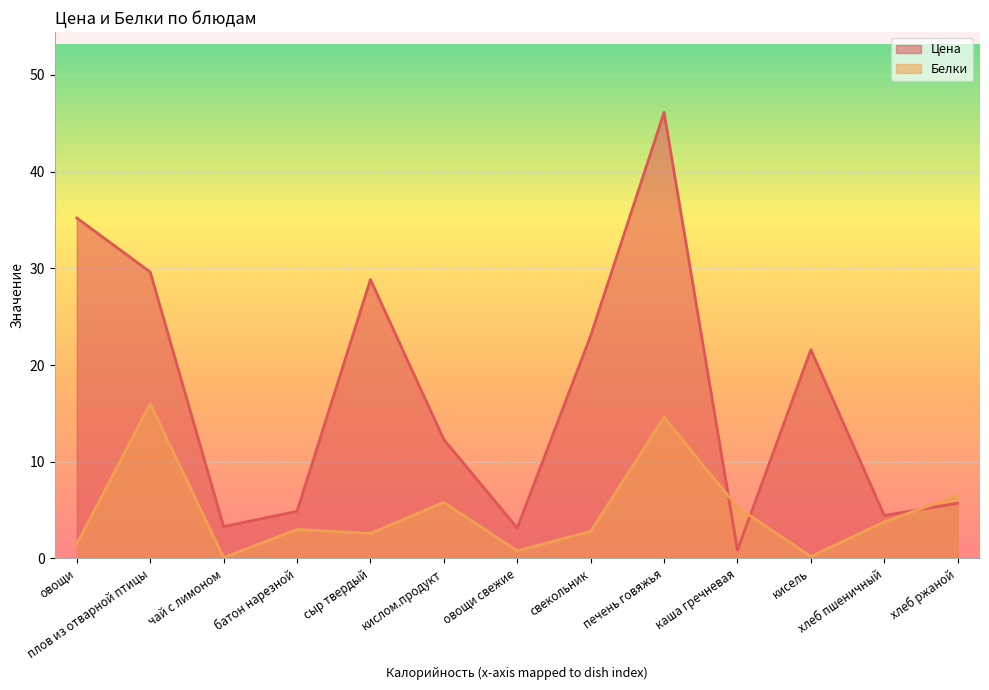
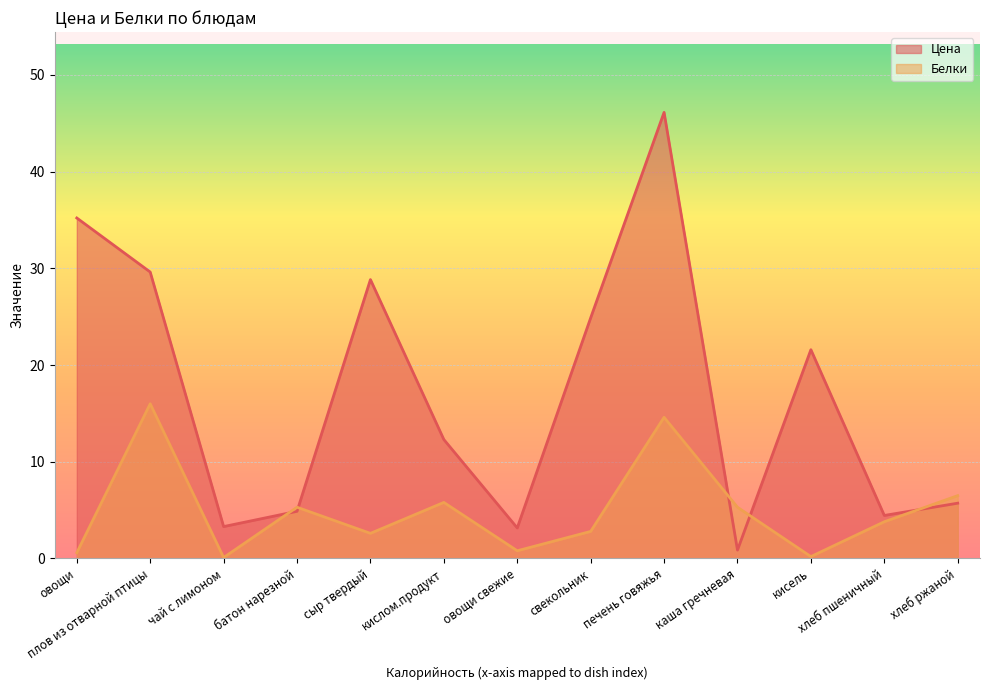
  {
    "Цена": {
      "овощи": 35,
      "плов из отварной птицы": 30,
      "чай с лимоном": 3,
      "батон нарезной": 5,
      "сыр твердый": 29,
      "кислом.продукт": 12,
      "овощи свежие": 3,
-     "свекольник": 23,
+     "свекольник": 25,
      "печень говяжья": 46,
      "каша гречневая": 1,
      "кисель": 22,
      "хлеб пшеничный": 4,
      "хлеб ржаной": 6
    },
    "Белки": {
-     "овощи": 2,
+     "овощи": 1,
      "плов из отварной птицы": 16,
      "чай с лимоном": 0,
-     "батон нарезной": 3,
+     "батон нарезной": 5,
      "сыр твердый": 3,
      "кислом.продукт": 6,
      "овощи свежие": 1,
      "свекольник": 3,
      "печень говяжья": 15,
      "каша гречневая": 5,
      "кисель": 0,
      "хлеб пшеничный": 4,
      "хлеб ржаной": 7
    }
  }
